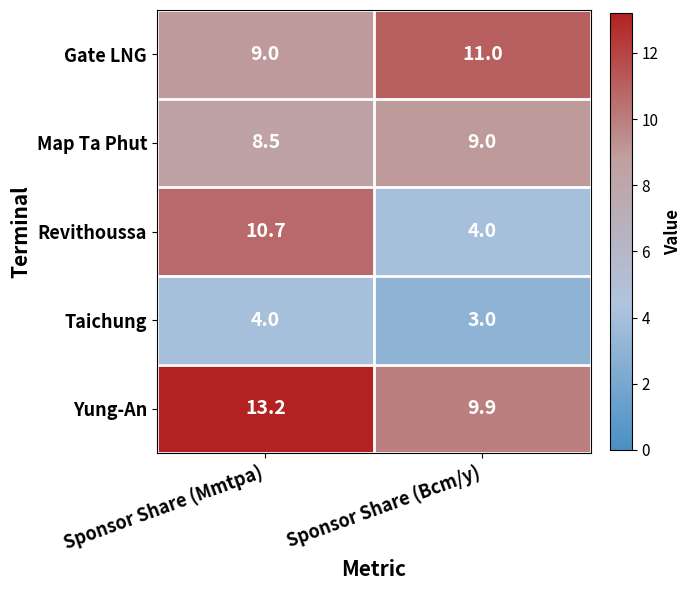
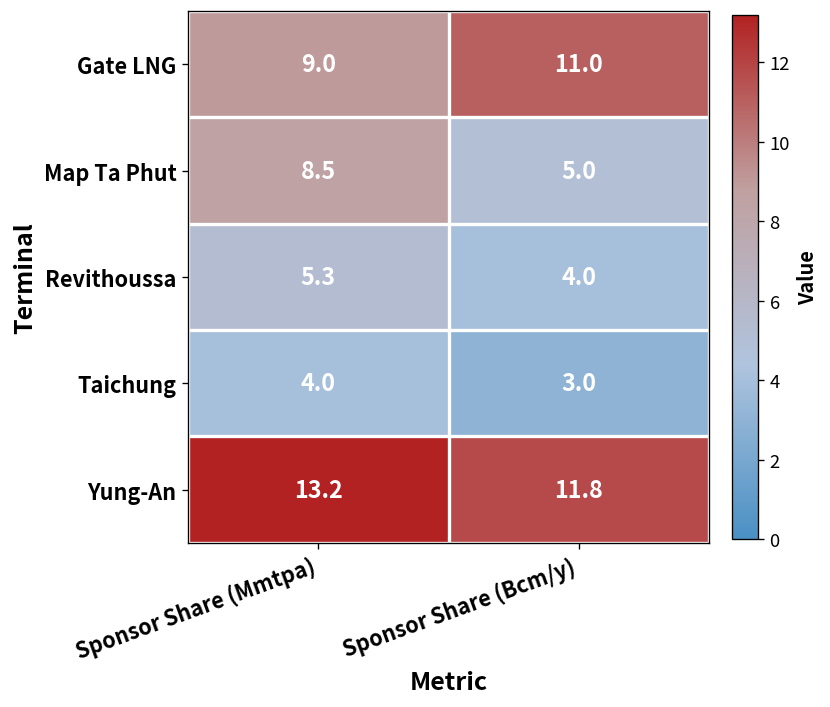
  {
    "Gate LNG": {
      "Sponsor Share (Mmtpa)": 9.0,
      "Sponsor Share (Bcm/y)": 11.0
    },
    "Map Ta Phut": {
      "Sponsor Share (Mmtpa)": 8.5,
-     "Sponsor Share (Bcm/y)": 9.0
+     "Sponsor Share (Bcm/y)": 5.0
    },
    "Revithoussa": {
-     "Sponsor Share (Mmtpa)": 10.7,
+     "Sponsor Share (Mmtpa)": 5.3,
      "Sponsor Share (Bcm/y)": 4.0
    },
    "Taichung": {
      "Sponsor Share (Mmtpa)": 4.0,
      "Sponsor Share (Bcm/y)": 3.0
    },
    "Yung-An": {
      "Sponsor Share (Mmtpa)": 13.2,
-     "Sponsor Share (Bcm/y)": 9.9
+     "Sponsor Share (Bcm/y)": 11.8
    }
  }
